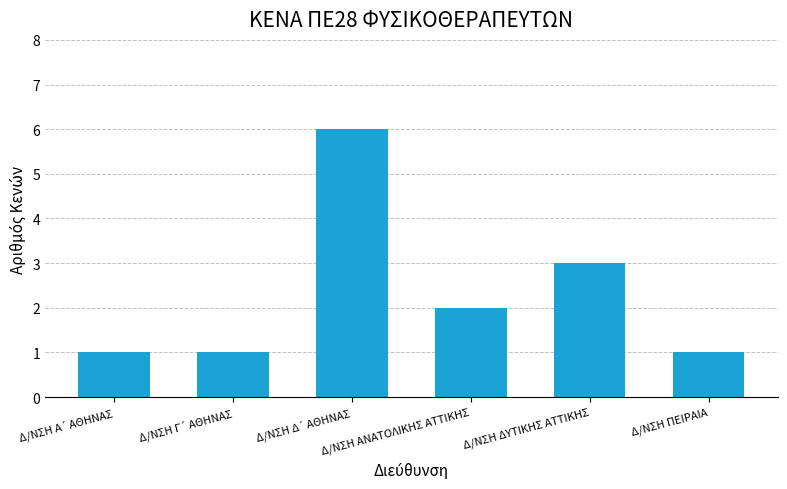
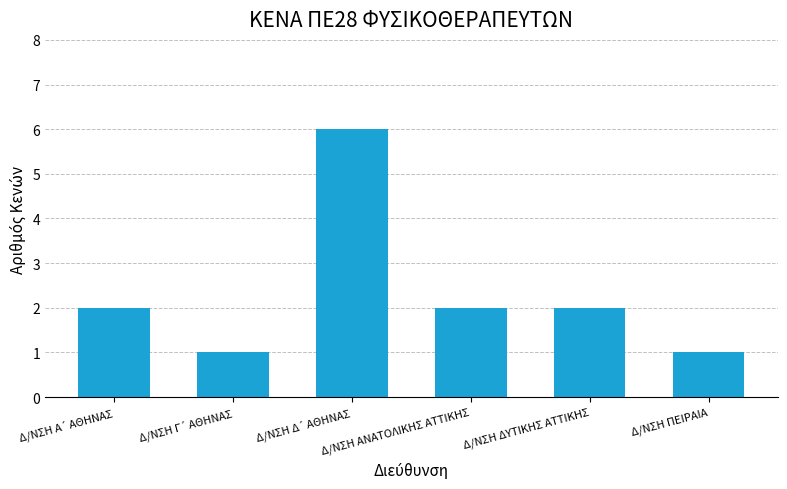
  {
-   "Δ/ΝΣΗ Α΄ ΑΘΗΝΑΣ": 1,
+   "Δ/ΝΣΗ Α΄ ΑΘΗΝΑΣ": 2,
    "Δ/ΝΣΗ Γ΄ ΑΘΗΝΑΣ": 1,
    "Δ/ΝΣΗ Δ΄ ΑΘΗΝΑΣ": 6,
    "Δ/ΝΣΗ ΑΝΑΤΟΛΙΚΗΣ ΑΤΤΙΚΗΣ": 2,
-   "Δ/ΝΣΗ ΔΥΤΙΚΗΣ ΑΤΤΙΚΗΣ": 3,
+   "Δ/ΝΣΗ ΔΥΤΙΚΗΣ ΑΤΤΙΚΗΣ": 2,
    "Δ/ΝΣΗ ΠΕΙΡΑΙΑ": 1
  }
